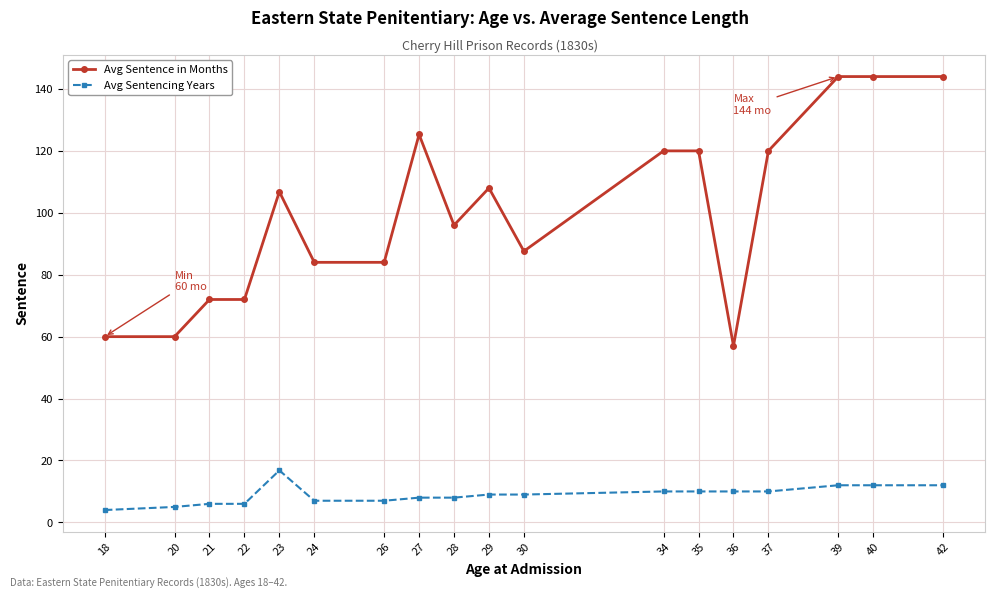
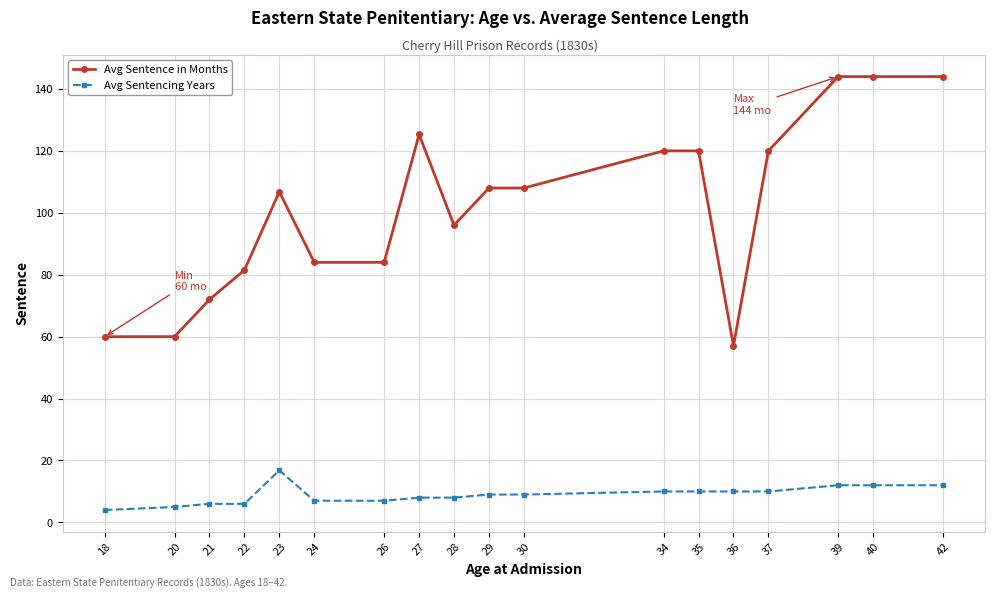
  {
    "Avg Sentence in Months": {
      "18": 60,
      "21": 72,
-     "22": 72,
+     "22": 82,
      "23": 107,
      "24": 84,
      "26": 84,
      "27": 125,
      "28": 96,
      "29": 108,
-     "30": 88,
+     "30": 108,
      "34": 120,
      "35": 120,
      "36": 57,
      "37": 120,
      "40": 144,
      "42": 144
    },
    "Avg Sentencing Years": {
      "18": 4,
      "20": 5,
      "21": 6,
      "22": 6,
      "23": 17,
      "24": 7,
      "26": 7,
      "27": 8,
      "28": 8,
      "29": 9,
      "30": 9,
      "34": 10,
      "35": 10,
      "36": 10,
      "37": 10,
      "39": 12,
      "40": 12,
      "42": 12
    }
  }
